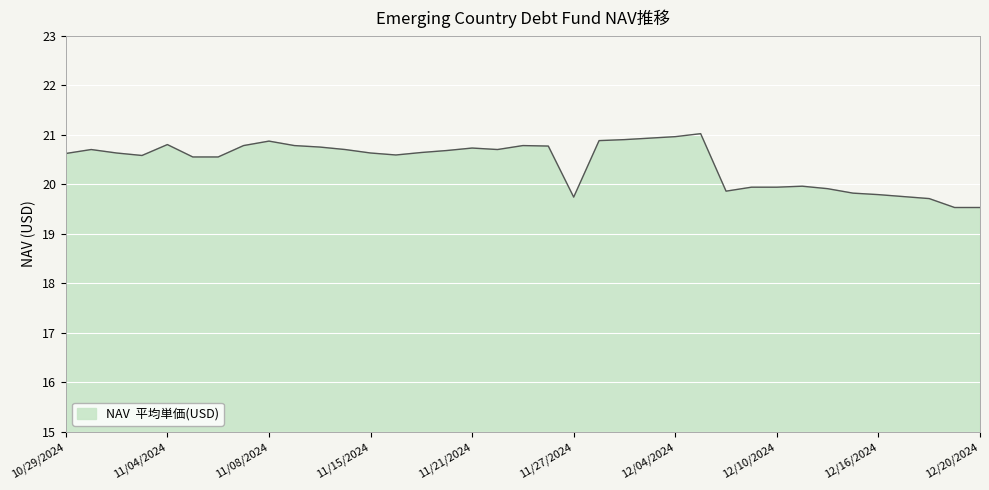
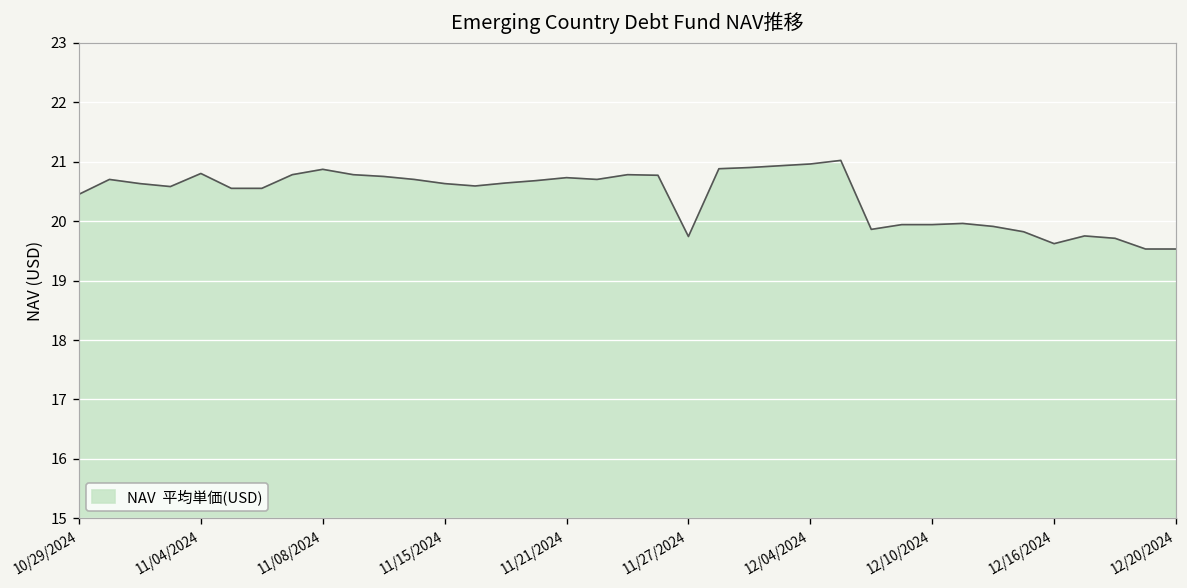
  {
-   "10/29/2024": 20.6,
+   "10/29/2024": 20.5,
    "11/04/2024": 20.8,
    "11/08/2024": 20.9,
    "11/15/2024": 20.6,
    "11/21/2024": 20.7,
    "11/27/2024": 19.7,
    "12/04/2024": 21.0,
    "12/10/2024": 19.9,
-   "12/16/2024": 19.8,
+   "12/16/2024": 19.6,
    "12/20/2024": 19.5
  }
